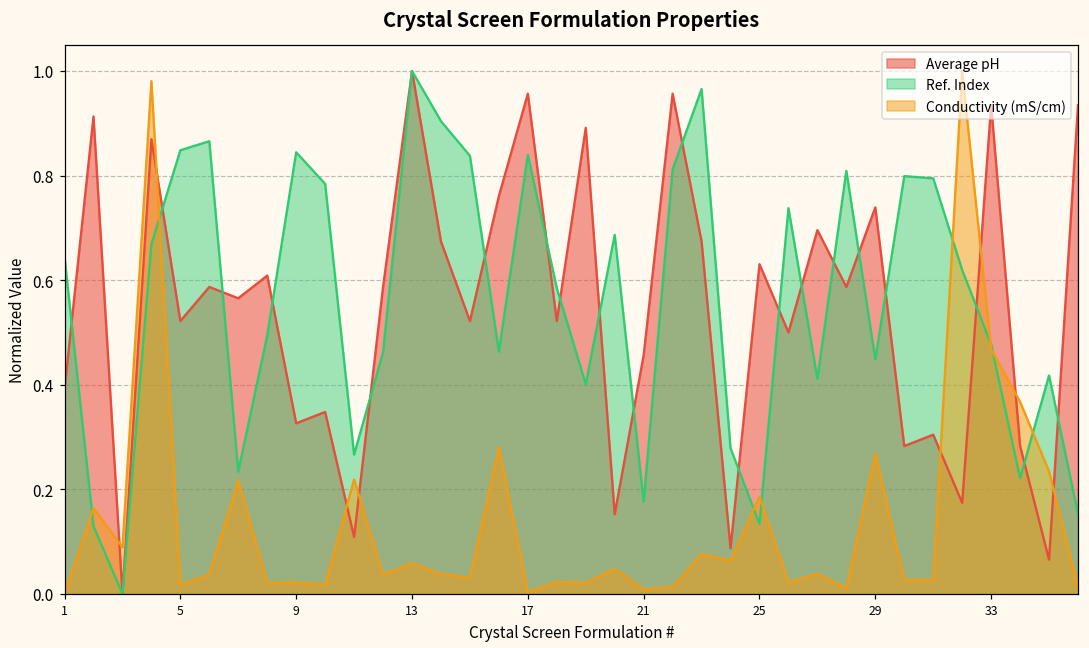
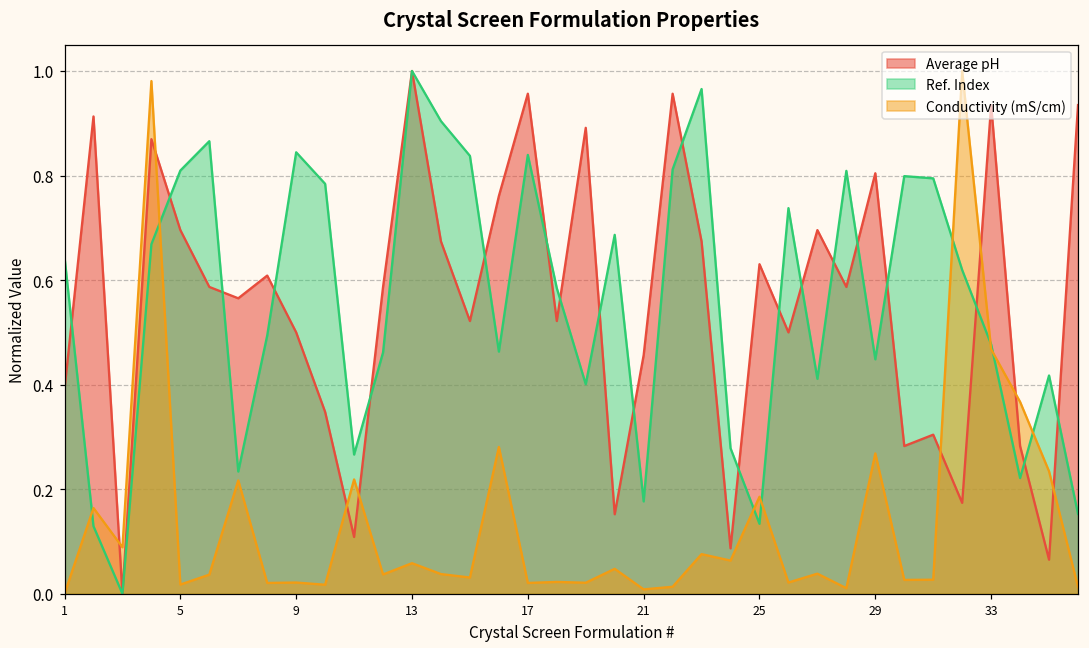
  {
    "Average pH": {
      "1": 0.39,
-     "5": 0.52,
-     "9": 0.33,
+     "5": 0.70,
+     "9": 0.50,
      "17": 0.96,
      "21": 0.46,
      "25": 0.63,
-     "29": 0.74
+     "29": 0.80
    },
    "Ref. Index": {
      "1": 0.64,
-     "5": 0.85,
+     "5": 0.81,
      "9": 0.84,
      "17": 0.84,
      "21": 0.18,
      "25": 0.13,
      "29": 0.45,
      "33": 0.48
    },
    "Conductivity (mS/cm)": {
      "1": 0.00,
      "5": 0.02,
      "9": 0.02,
      "13": 0.06,
-     "17": 0.00,
+     "17": 0.02,
      "21": 0.01,
      "25": 0.19,
      "29": 0.27,
      "33": 0.47
    }
  }
